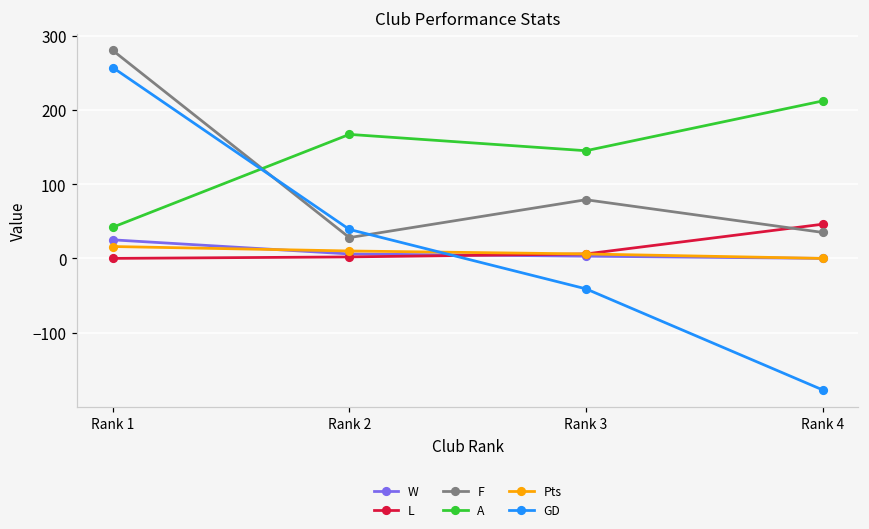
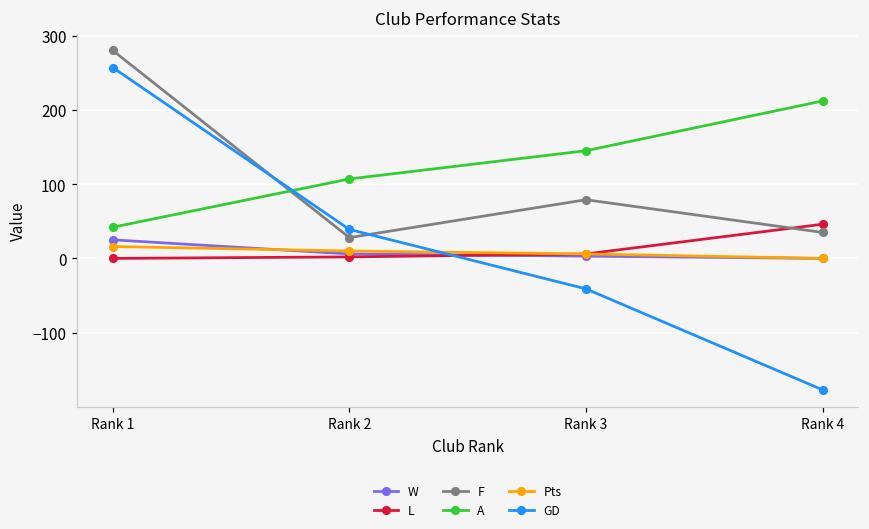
  {
    "W": {
      "Rank 1": 30,
      "Rank 2": 10
    },
    "L": {
      "Rank 1": 0,
      "Rank 2": 0,
      "Rank 4": 50
    },
    "F": {
      "Rank 1": 280,
      "Rank 2": 30,
      "Rank 3": 80,
      "Rank 4": 40
    },
    "A": {
      "Rank 1": 40,
-     "Rank 2": 170,
+     "Rank 2": 110,
      "Rank 3": 150,
      "Rank 4": 210
    },
    "Pts": {
      "Rank 1": 20,
      "Rank 2": 10
    },
    "GD": {
      "Rank 1": 260,
      "Rank 2": 40,
      "Rank 3": -40,
      "Rank 4": -180
    }
  }
